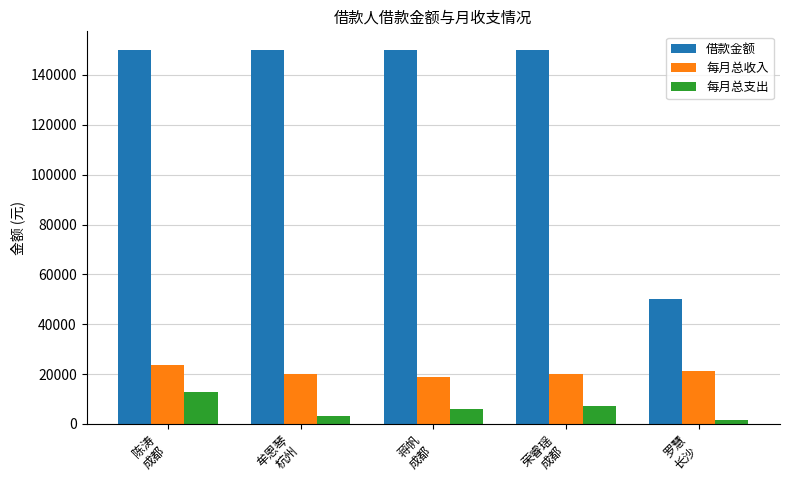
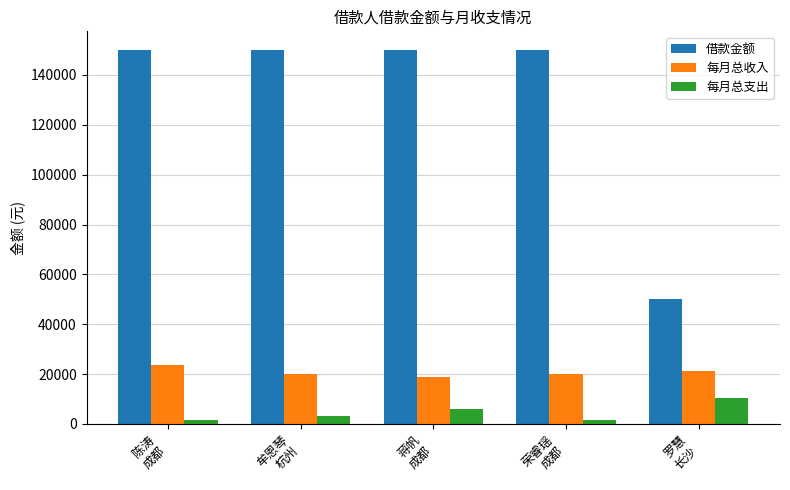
  {
    "借款金额": {
      "陈涛 成都": 150000,
      "牟恩琴 杭州": 150000,
      "蒋帆 成都": 150000,
      "荣睿瑶 成都": 150000,
      "罗慧 长沙": 50000
    },
    "每月总收入": {
      "陈涛 成都": 24000,
      "牟恩琴 杭州": 20000,
      "蒋帆 成都": 19000,
      "荣睿瑶 成都": 20000,
      "罗慧 长沙": 21000
    },
    "每月总支出": {
-     "陈涛 成都": 13000,
+     "陈涛 成都": 2000,
      "牟恩琴 杭州": 3000,
      "蒋帆 成都": 6000,
-     "荣睿瑶 成都": 7000,
-     "罗慧 长沙": 2000
+     "荣睿瑶 成都": 2000,
+     "罗慧 长沙": 11000
    }
  }
